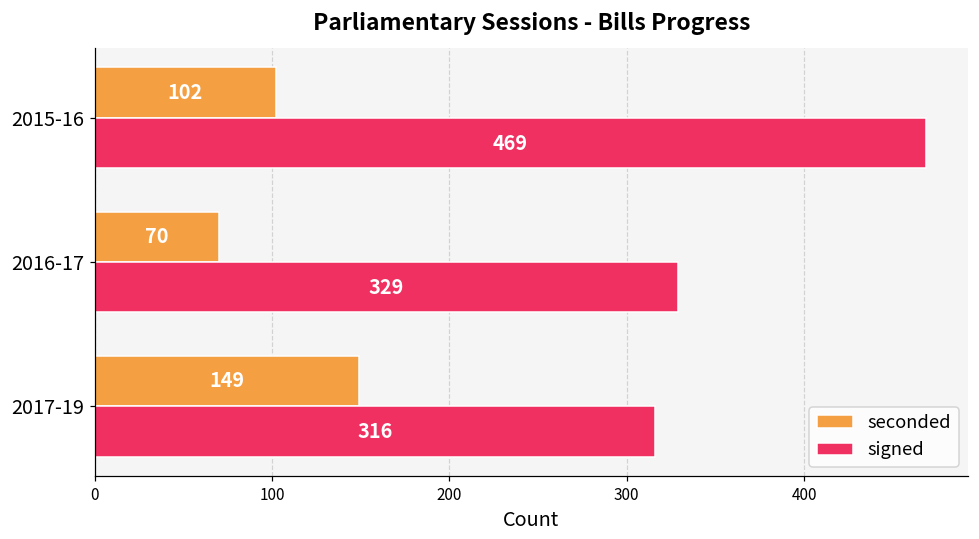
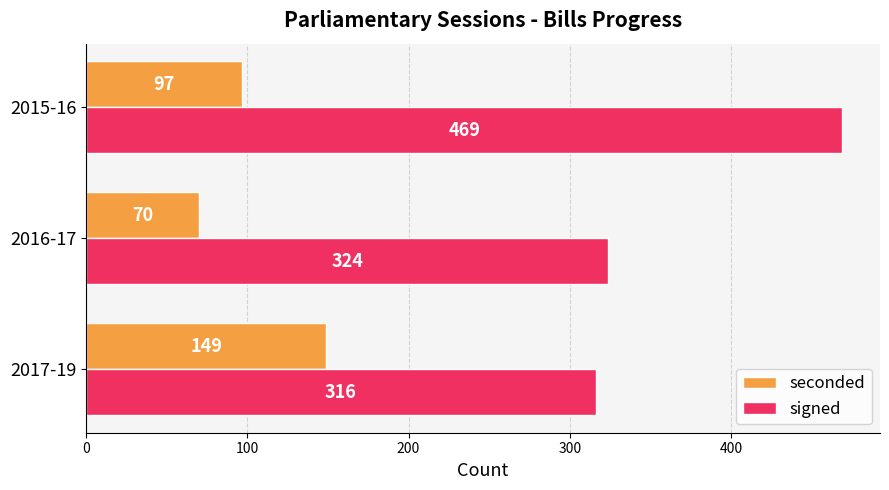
  {
    "seconded": {
-     "2015-16": 102,
+     "2015-16": 97,
      "2016-17": 70,
      "2017-19": 149
    },
    "signed": {
      "2015-16": 469,
-     "2016-17": 329,
+     "2016-17": 324,
      "2017-19": 316
    }
  }
